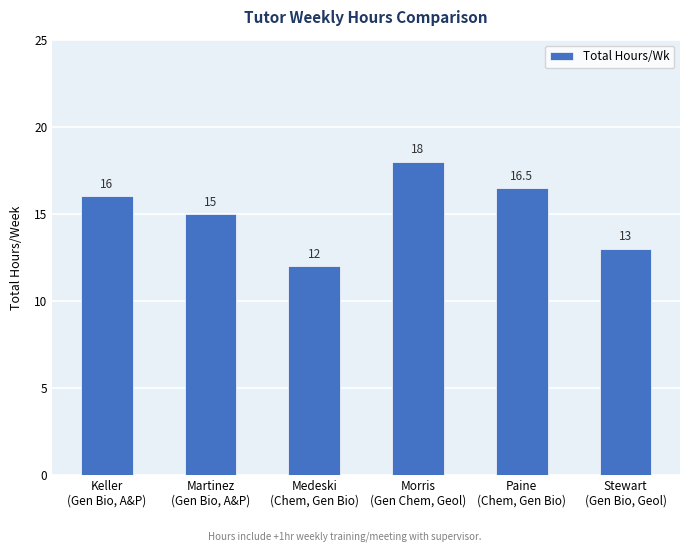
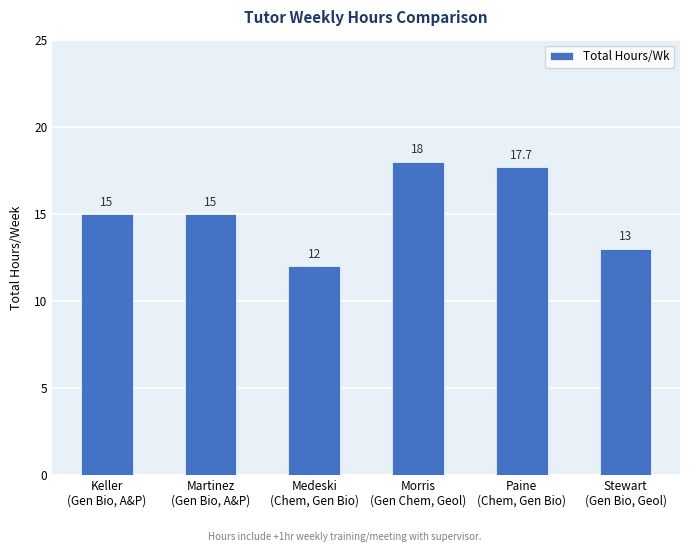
  {
-   "Keller (Gen Bio, A&P)": 16,
+   "Keller (Gen Bio, A&P)": 15,
    "Martinez (Gen Bio, A&P)": 15,
    "Medeski (Chem, Gen Bio)": 12,
    "Morris (Gen Chem, Geol)": 18,
-   "Paine (Chem, Gen Bio)": 16.5,
+   "Paine (Chem, Gen Bio)": 17.7,
    "Stewart (Gen Bio, Geol)": 13
  }
